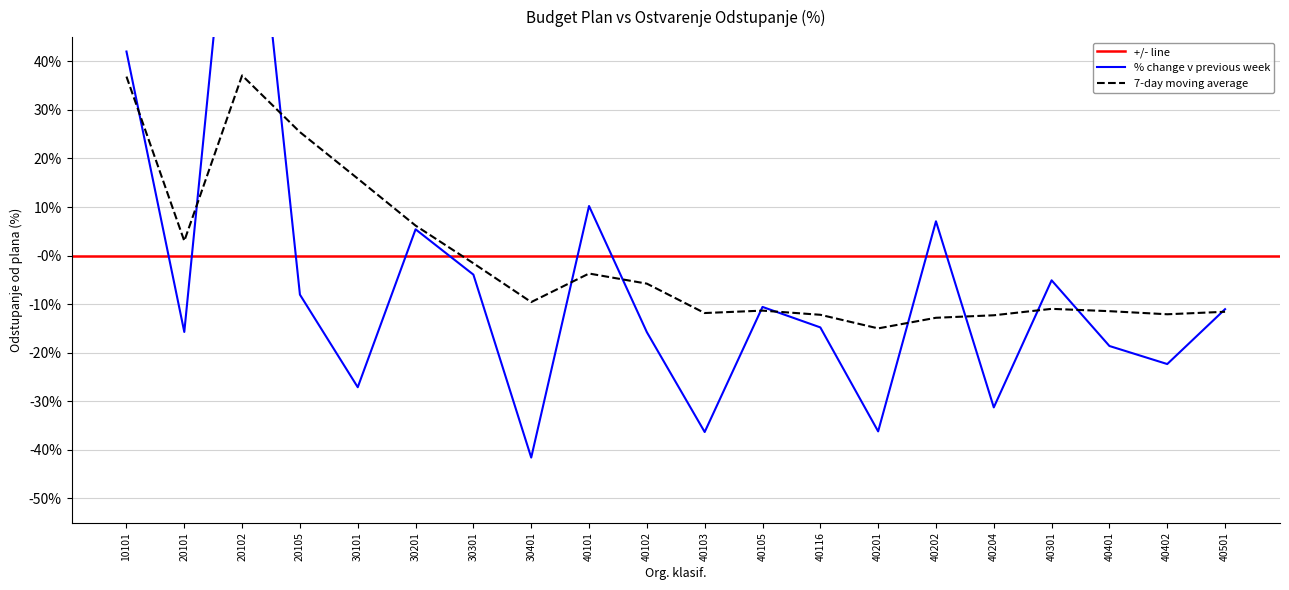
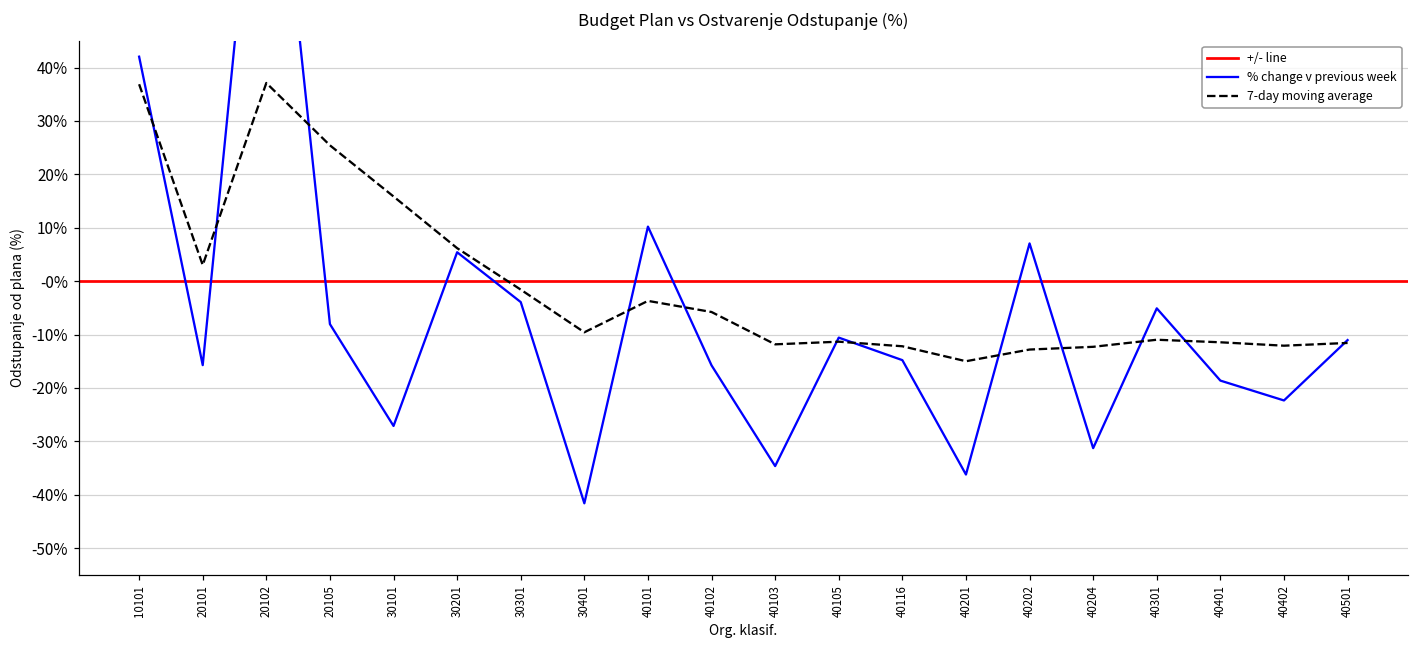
  {
    "% change v previous week": {
      "10101": "42%",
      "20101": "-16%",
      "20105": "-8%",
      "30101": "-27%",
      "30201": "5%",
      "30301": "-4%",
      "30401": "-42%",
      "40101": "10%",
      "40102": "-16%",
-     "40103": "-36%",
+     "40103": "-35%",
      "40105": "-11%",
      "40116": "-15%",
      "40201": "-36%",
      "40202": "7%",
      "40204": "-31%",
      "40301": "-5%",
      "40401": "-19%",
      "40402": "-22%",
      "40501": "-11%"
    },
    "7-day moving average": {
      "10101": "37%",
      "20101": "3%",
      "20102": "37%",
      "20105": "25%",
      "30101": "16%",
      "30201": "6%",
      "30301": "-2%",
      "30401": "-10%",
      "40101": "-4%",
      "40102": "-6%",
      "40103": "-12%",
      "40105": "-11%",
      "40116": "-12%",
      "40201": "-15%",
      "40202": "-13%",
      "40204": "-12%",
      "40301": "-11%",
      "40401": "-11%",
      "40402": "-12%",
      "40501": "-12%"
    }
  }
